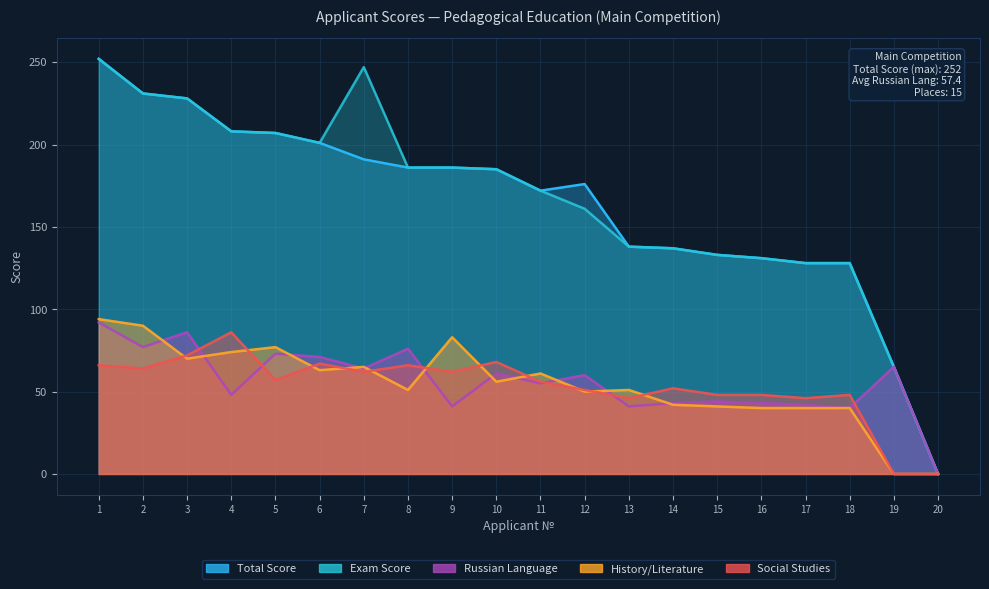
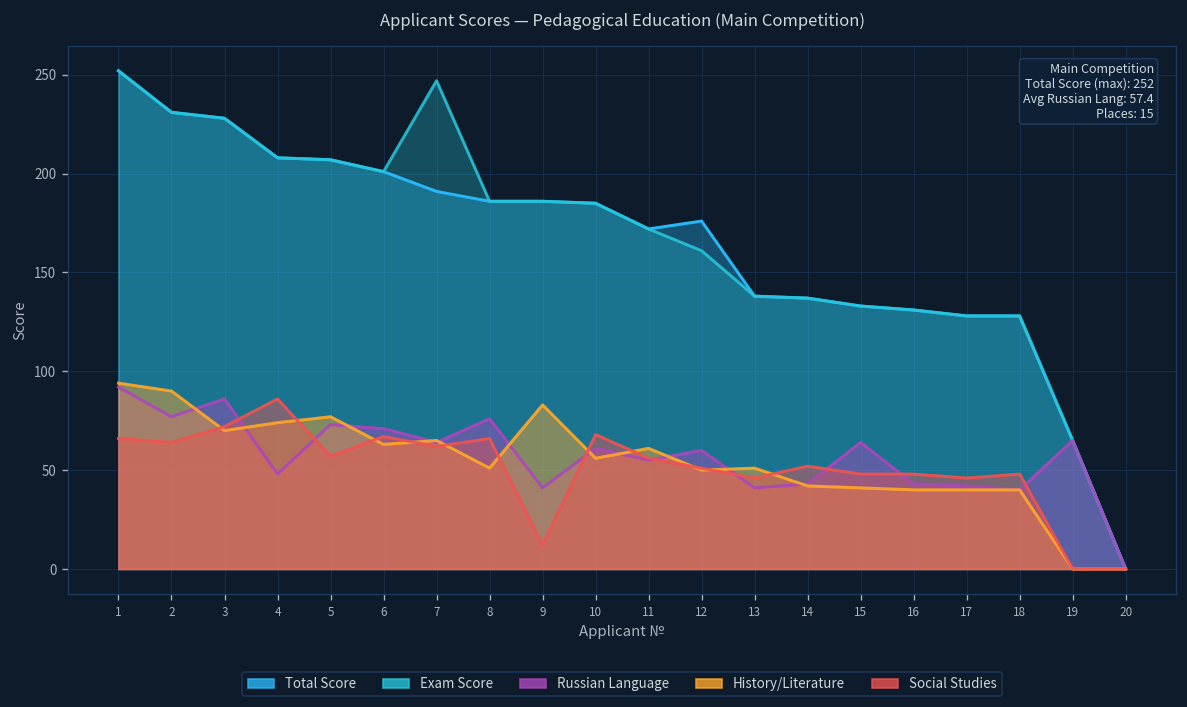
  {
    "Russian Language": {
      "1": 92,
      "2": 77,
      "3": 86,
      "4": 48,
      "5": 73,
      "6": 71,
      "8": 76,
      "9": 41,
      "10": 61,
      "12": 60,
      "13": 41,
-     "15": 44,
+     "15": 64,
      "16": 43,
      "17": 42
    },
    "History/Literature": {
      "1": 94,
      "2": 90,
      "3": 70,
      "4": 74,
      "5": 77,
      "6": 63,
      "8": 51,
      "9": 83,
      "10": 56,
      "11": 61,
      "13": 51,
      "15": 41,
      "16": 40,
      "17": 40
    },
    "Social Studies": {
      "1": 66,
      "2": 64,
      "3": 72,
      "4": 86,
      "5": 57,
      "6": 67,
      "7": 62,
      "8": 66,
-     "9": 62,
+     "9": 12,
      "10": 68,
      "13": 46,
      "14": 52,
      "15": 48,
      "16": 48,
      "17": 46,
      "18": 48
    }
  }
